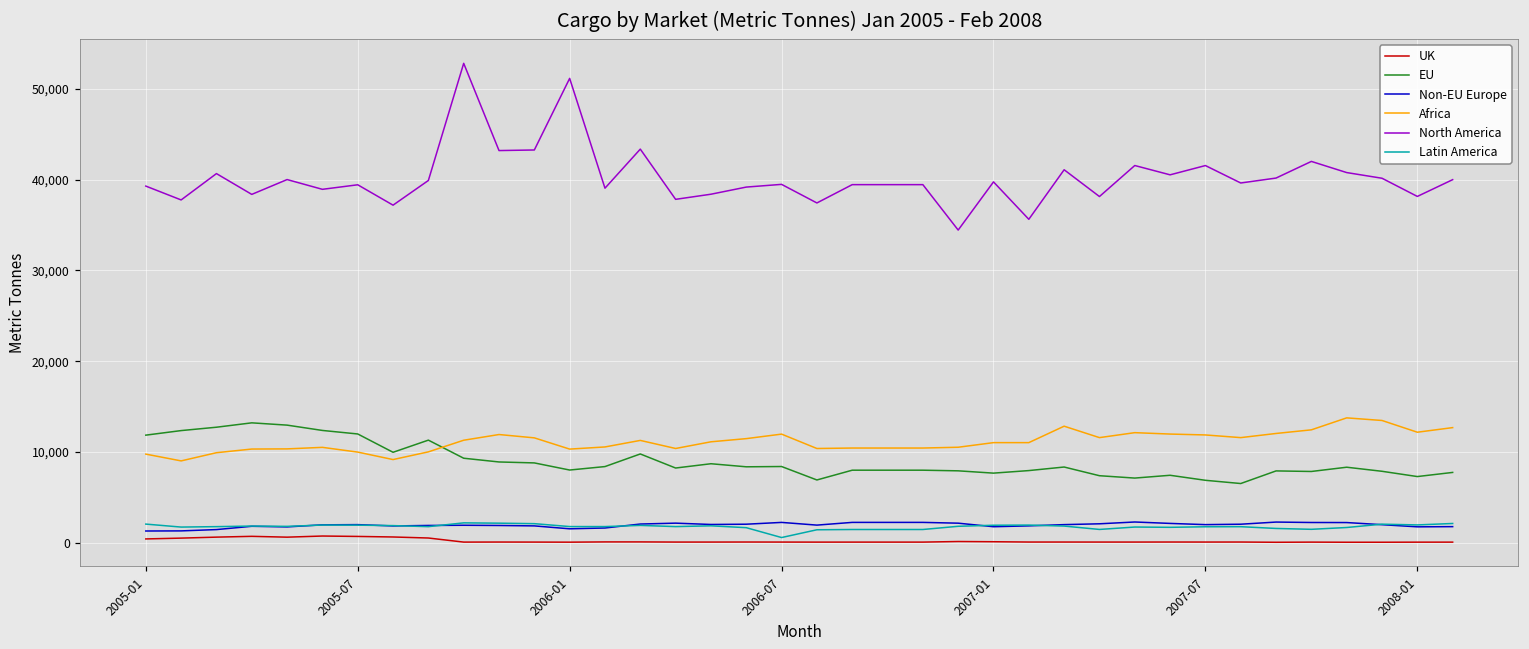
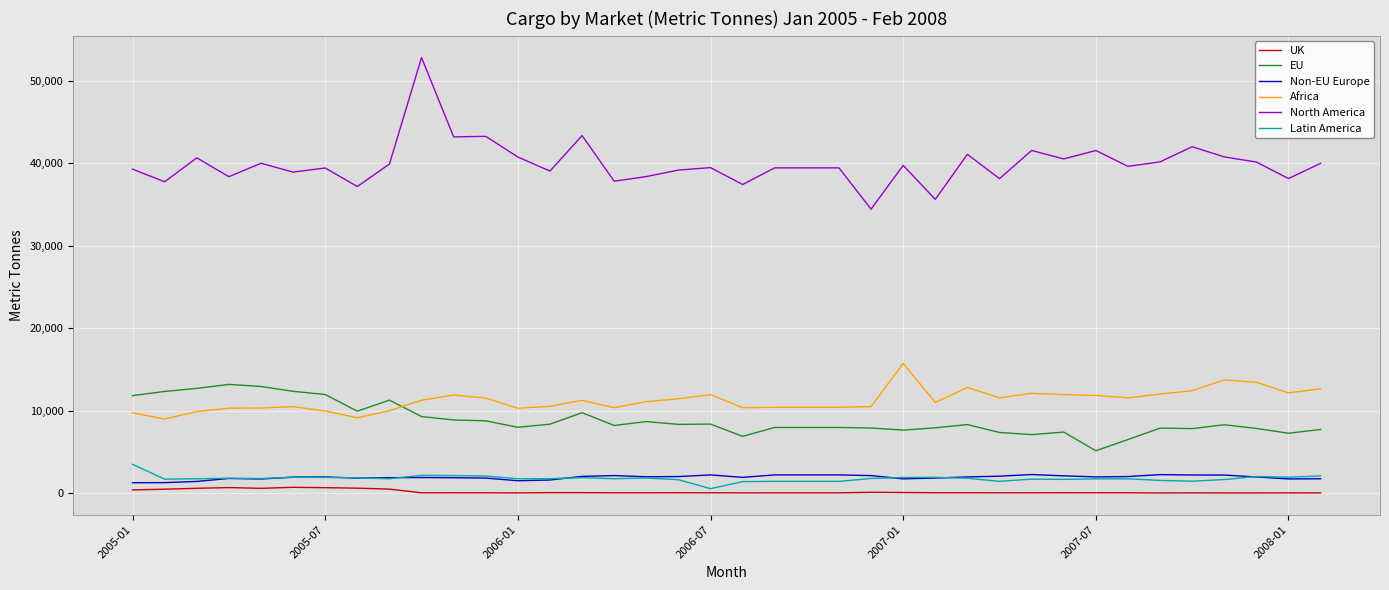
  {
    "UK": {
      "2005-01": "0",
      "2005-07": "1,000",
      "2006-01": "0",
      "2006-07": "0",
      "2007-01": "0",
      "2007-07": "0",
      "2008-01": "0"
    },
    "EU": {
      "2005-01": "12,000",
      "2005-07": "12,000",
      "2006-01": "8,000",
      "2006-07": "8,000",
      "2007-01": "8,000",
-     "2007-07": "7,000",
+     "2007-07": "5,000",
      "2008-01": "7,000"
    },
    "Non-EU Europe": {
      "2005-01": "1,000",
      "2006-07": "2,000"
    },
    "Africa": {
      "2005-01": "10,000",
      "2005-07": "10,000",
      "2006-01": "10,000",
      "2006-07": "12,000",
-     "2007-01": "11,000",
+     "2007-01": "16,000",
      "2007-07": "12,000",
      "2008-01": "12,000"
    },
    "North America": {
      "2005-01": "39,000",
      "2005-07": "39,000",
-     "2006-01": "51,000",
+     "2006-01": "41,000",
      "2006-07": "39,000",
      "2007-01": "40,000",
      "2007-07": "42,000",
      "2008-01": "38,000"
    },
    "Latin America": {
-     "2005-01": "2,000",
+     "2005-01": "4,000",
      "2006-07": "1,000"
    }
  }
